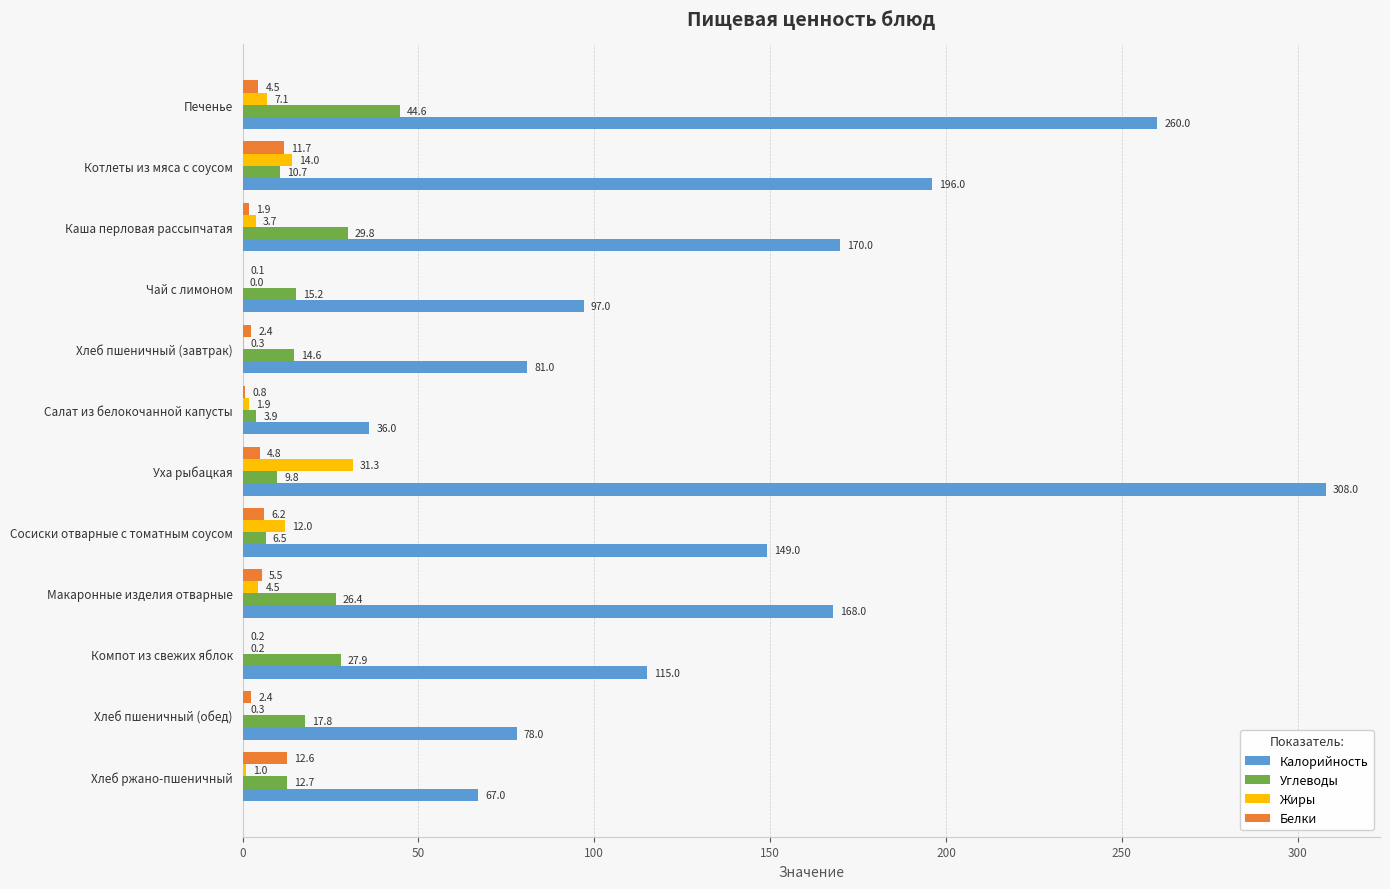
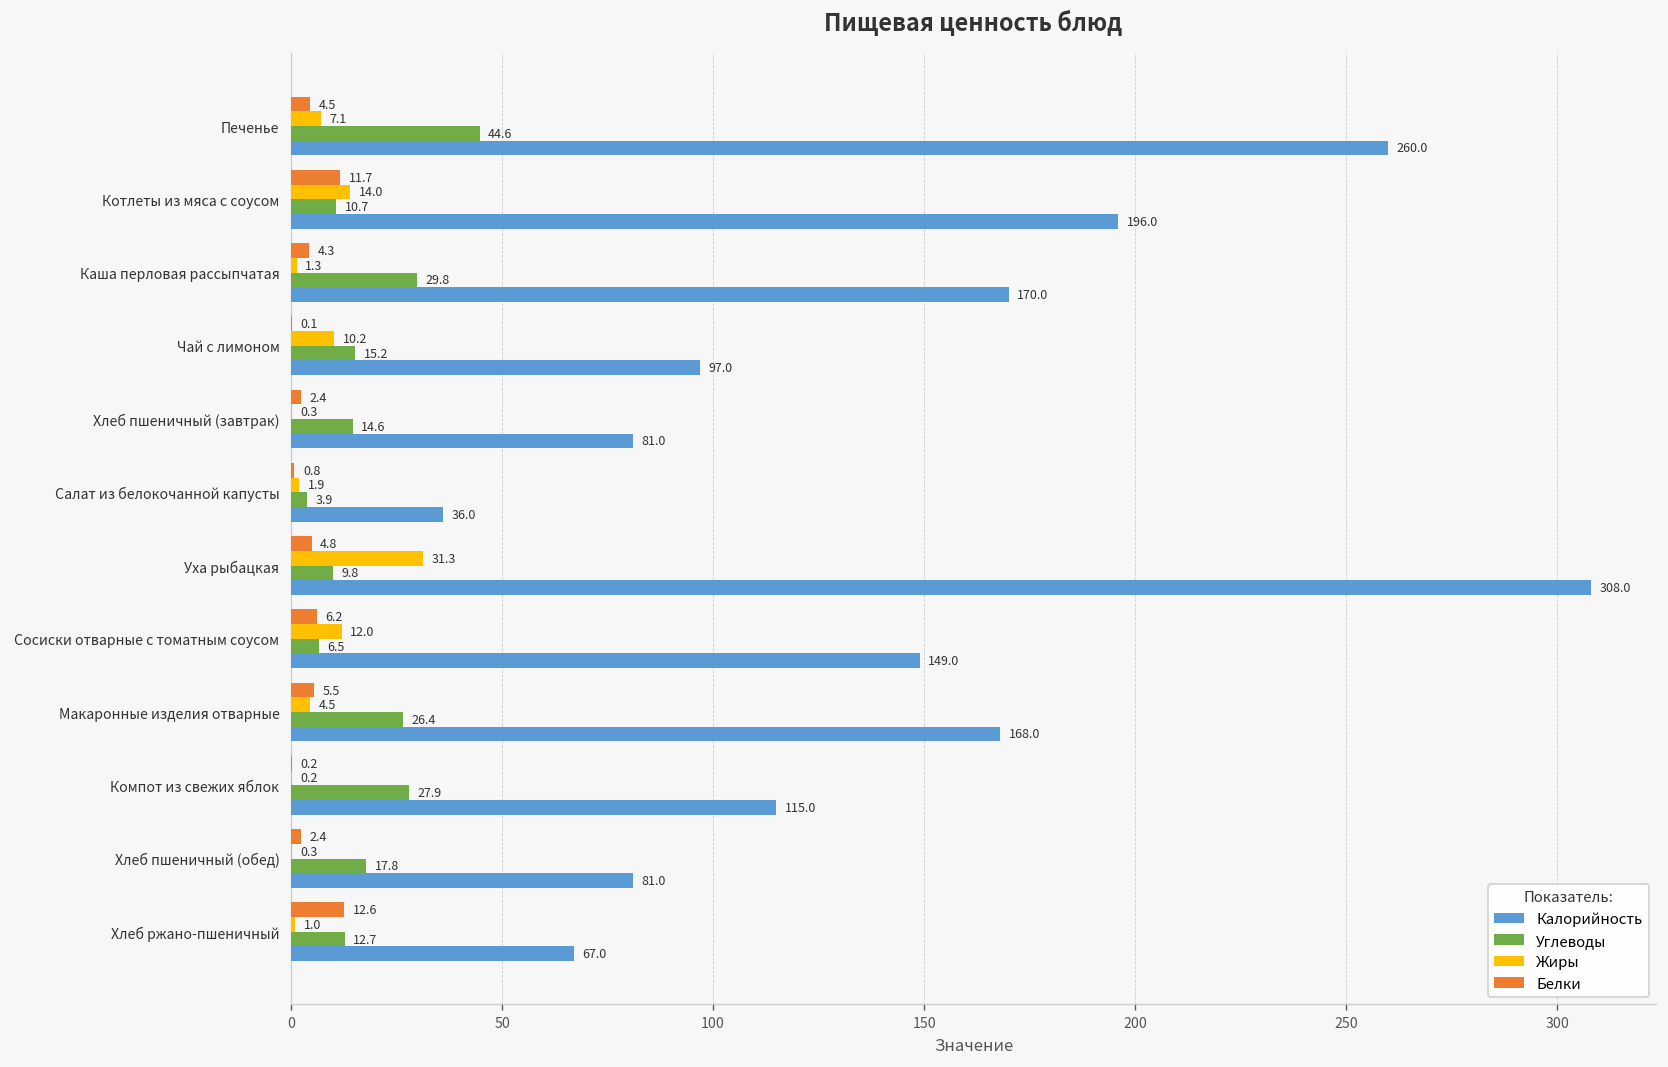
  {
    "Калорийность": {
      "Печенье": 260.0,
      "Котлеты из мяса с соусом": 196.0,
      "Каша перловая рассыпчатая": 170.0,
      "Чай с лимоном": 97.0,
      "Хлеб пшеничный (завтрак)": 81.0,
      "Салат из белокочанной капусты": 36.0,
      "Уха рыбацкая": 308.0,
      "Сосиски отварные с томатным соусом": 149.0,
      "Макаронные изделия отварные": 168.0,
      "Компот из свежих яблок": 115.0,
-     "Хлеб пшеничный (обед)": 78.0,
+     "Хлеб пшеничный (обед)": 81.0,
      "Хлеб ржано-пшеничный": 67.0
    },
    "Углеводы": {
      "Печенье": 44.6,
      "Котлеты из мяса с соусом": 10.7,
      "Каша перловая рассыпчатая": 29.8,
      "Чай с лимоном": 15.2,
      "Хлеб пшеничный (завтрак)": 14.6,
      "Салат из белокочанной капусты": 3.9,
      "Уха рыбацкая": 9.8,
      "Сосиски отварные с томатным соусом": 6.5,
      "Макаронные изделия отварные": 26.4,
      "Компот из свежих яблок": 27.9,
      "Хлеб пшеничный (обед)": 17.8,
      "Хлеб ржано-пшеничный": 12.7
    },
    "Жиры": {
      "Печенье": 7.1,
      "Котлеты из мяса с соусом": 14.0,
-     "Каша перловая рассыпчатая": 3.7,
-     "Чай с лимоном": 0.0,
+     "Каша перловая рассыпчатая": 1.3,
+     "Чай с лимоном": 10.2,
      "Хлеб пшеничный (завтрак)": 0.3,
      "Салат из белокочанной капусты": 1.9,
      "Уха рыбацкая": 31.3,
      "Сосиски отварные с томатным соусом": 12.0,
      "Макаронные изделия отварные": 4.5,
      "Компот из свежих яблок": 0.2,
      "Хлеб пшеничный (обед)": 0.3,
      "Хлеб ржано-пшеничный": 1.0
    },
    "Белки": {
      "Печенье": 4.5,
      "Котлеты из мяса с соусом": 11.7,
-     "Каша перловая рассыпчатая": 1.9,
+     "Каша перловая рассыпчатая": 4.3,
      "Чай с лимоном": 0.1,
      "Хлеб пшеничный (завтрак)": 2.4,
      "Салат из белокочанной капусты": 0.8,
      "Уха рыбацкая": 4.8,
      "Сосиски отварные с томатным соусом": 6.2,
      "Макаронные изделия отварные": 5.5,
      "Компот из свежих яблок": 0.2,
      "Хлеб пшеничный (обед)": 2.4,
      "Хлеб ржано-пшеничный": 12.6
    }
  }
